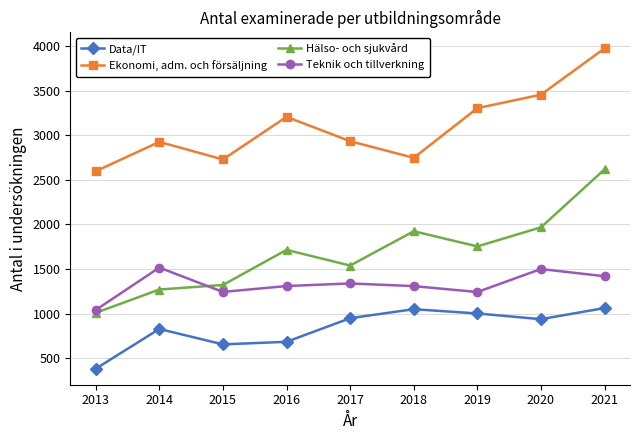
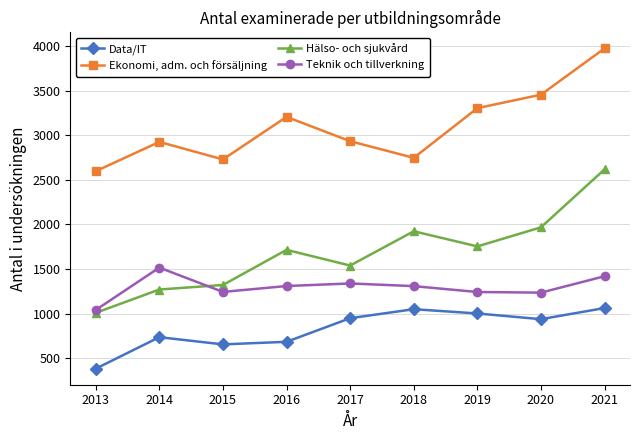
  {
    "Data/IT": {
      "2013": 400,
-     "2014": 800,
+     "2014": 700,
      "2015": 700,
      "2016": 700,
      "2017": 900,
      "2018": 1000,
      "2019": 1000,
      "2020": 900,
      "2021": 1100
    },
    "Ekonomi, adm. och försäljning": {
      "2013": 2600,
      "2014": 2900,
      "2015": 2700,
      "2016": 3200,
      "2017": 2900,
      "2018": 2700,
      "2019": 3300,
      "2020": 3500,
      "2021": 4000
    },
    "Hälso- och sjukvård": {
      "2013": 1000,
      "2014": 1300,
      "2015": 1300,
      "2016": 1700,
      "2017": 1500,
      "2018": 1900,
      "2019": 1800,
      "2020": 2000,
      "2021": 2600
    },
    "Teknik och tillverkning": {
      "2013": 1000,
      "2014": 1500,
      "2015": 1200,
      "2016": 1300,
      "2017": 1300,
      "2018": 1300,
      "2019": 1200,
-     "2020": 1500,
+     "2020": 1200,
      "2021": 1400
    }
  }
